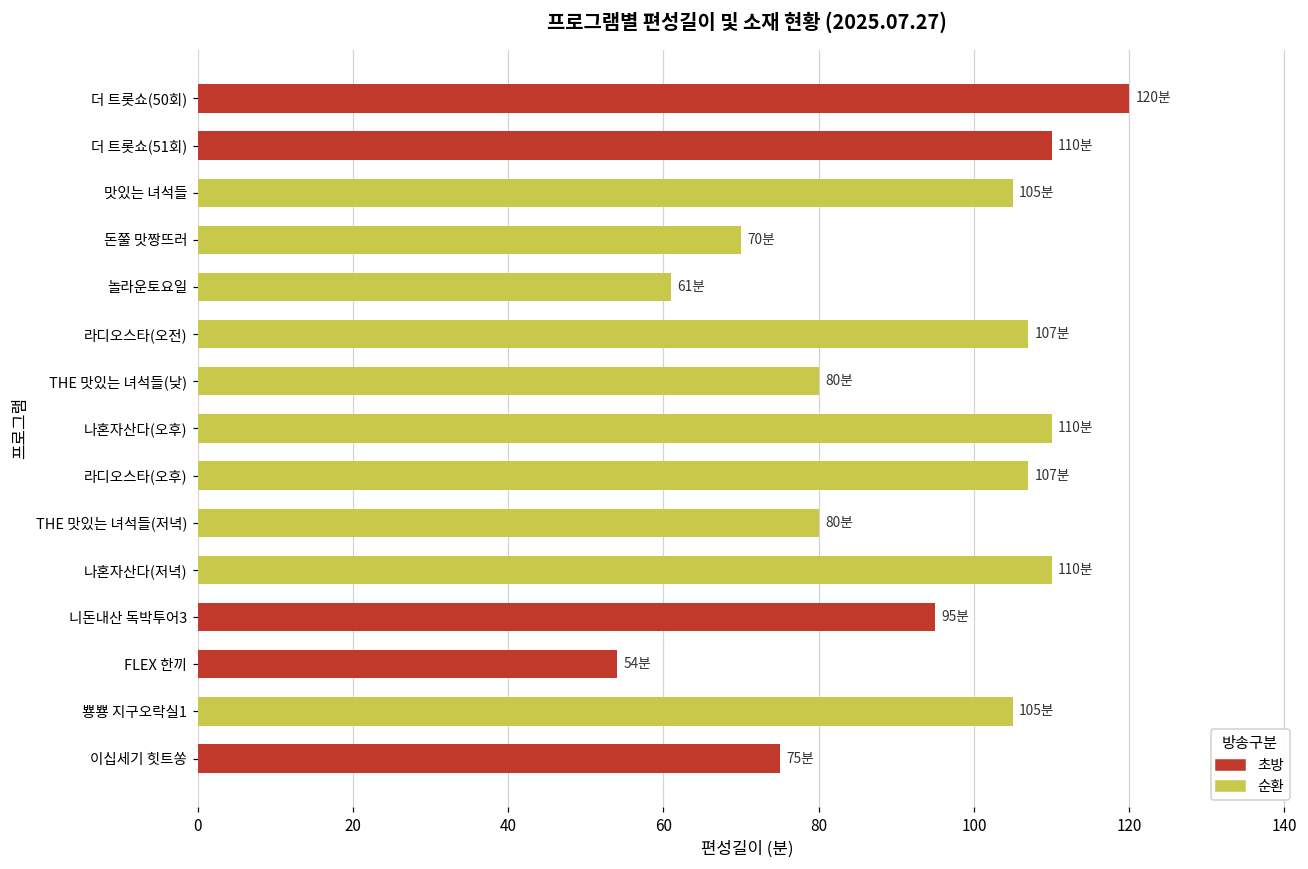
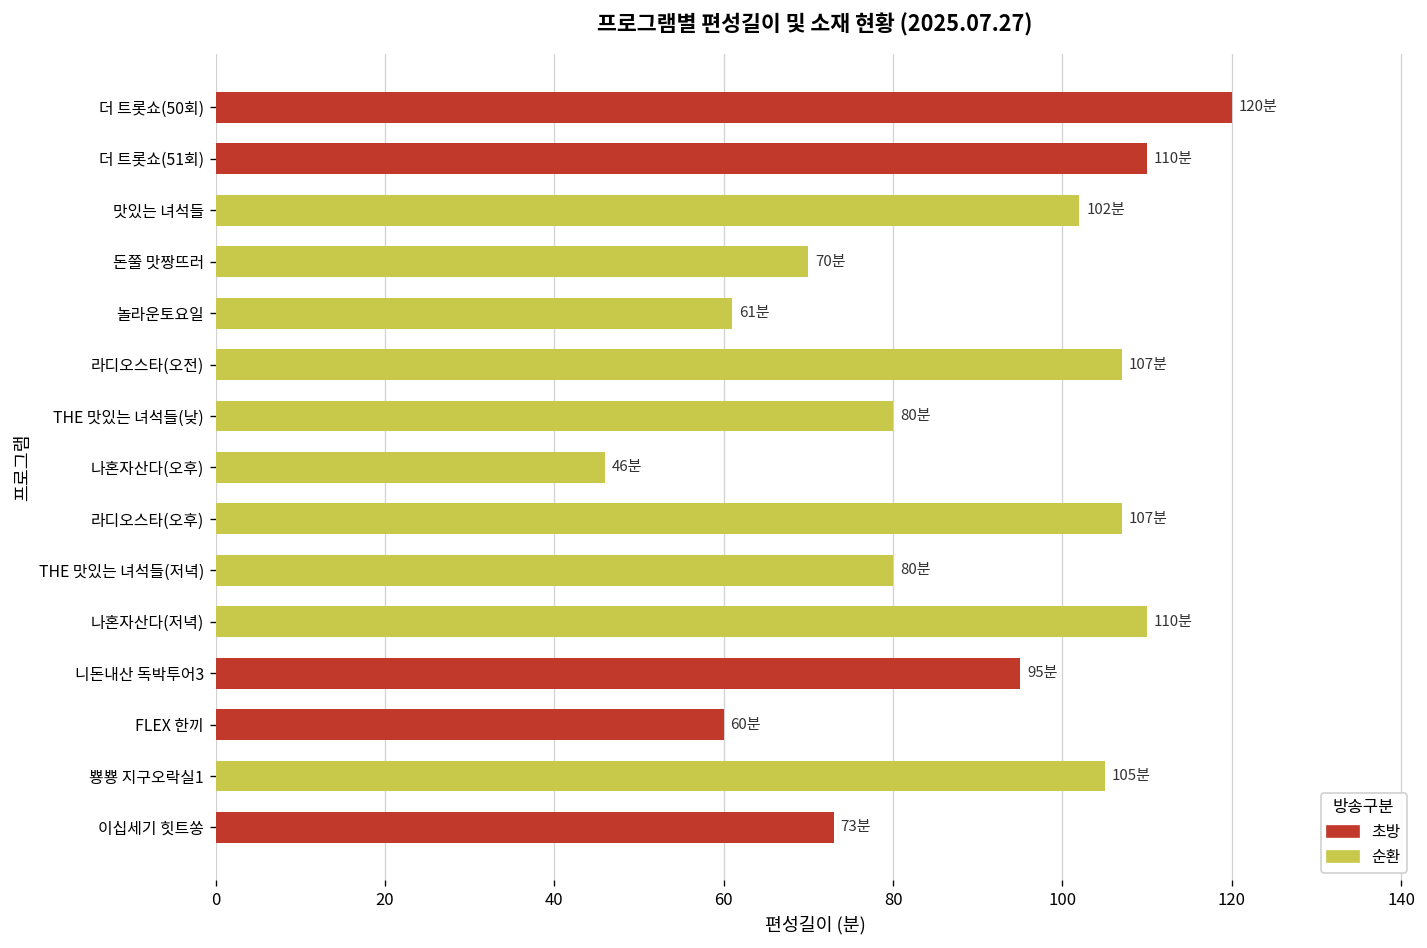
  {
    "더 트롯쇼(50회)": "120분",
    "더 트롯쇼(51회)": "110분",
-   "맛있는 녀석들": "105분",
+   "맛있는 녀석들": "102분",
    "돈쭐 맛짱뜨러": "70분",
    "놀라운토요일": "61분",
    "라디오스타(오전)": "107분",
    "THE 맛있는 녀석들(낮)": "80분",
-   "나혼자산다(오후)": "110분",
+   "나혼자산다(오후)": "46분",
    "라디오스타(오후)": "107분",
    "THE 맛있는 녀석들(저녁)": "80분",
    "나혼자산다(저녁)": "110분",
    "니돈내산 독박투어3": "95분",
-   "FLEX 한끼": "54분",
+   "FLEX 한끼": "60분",
    "뿅뿅 지구오락실1": "105분",
-   "이십세기 힛트쏭": "75분"
+   "이십세기 힛트쏭": "73분"
  }
